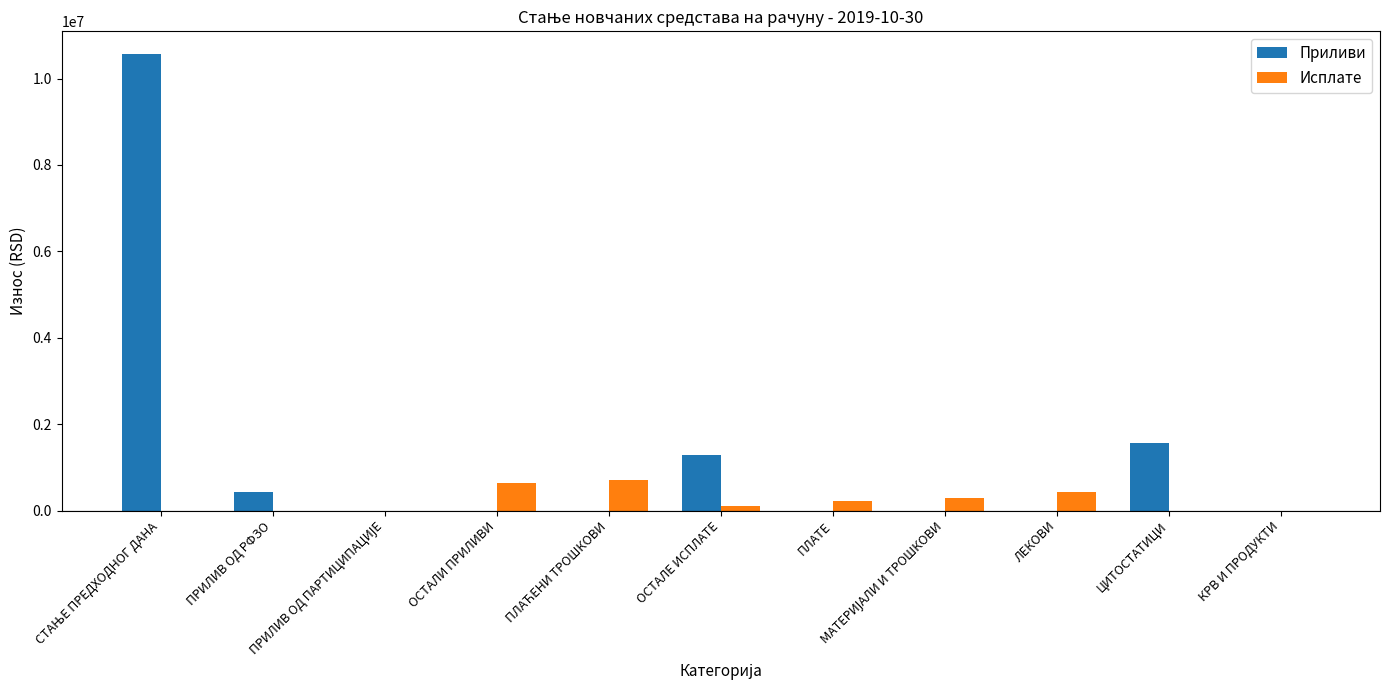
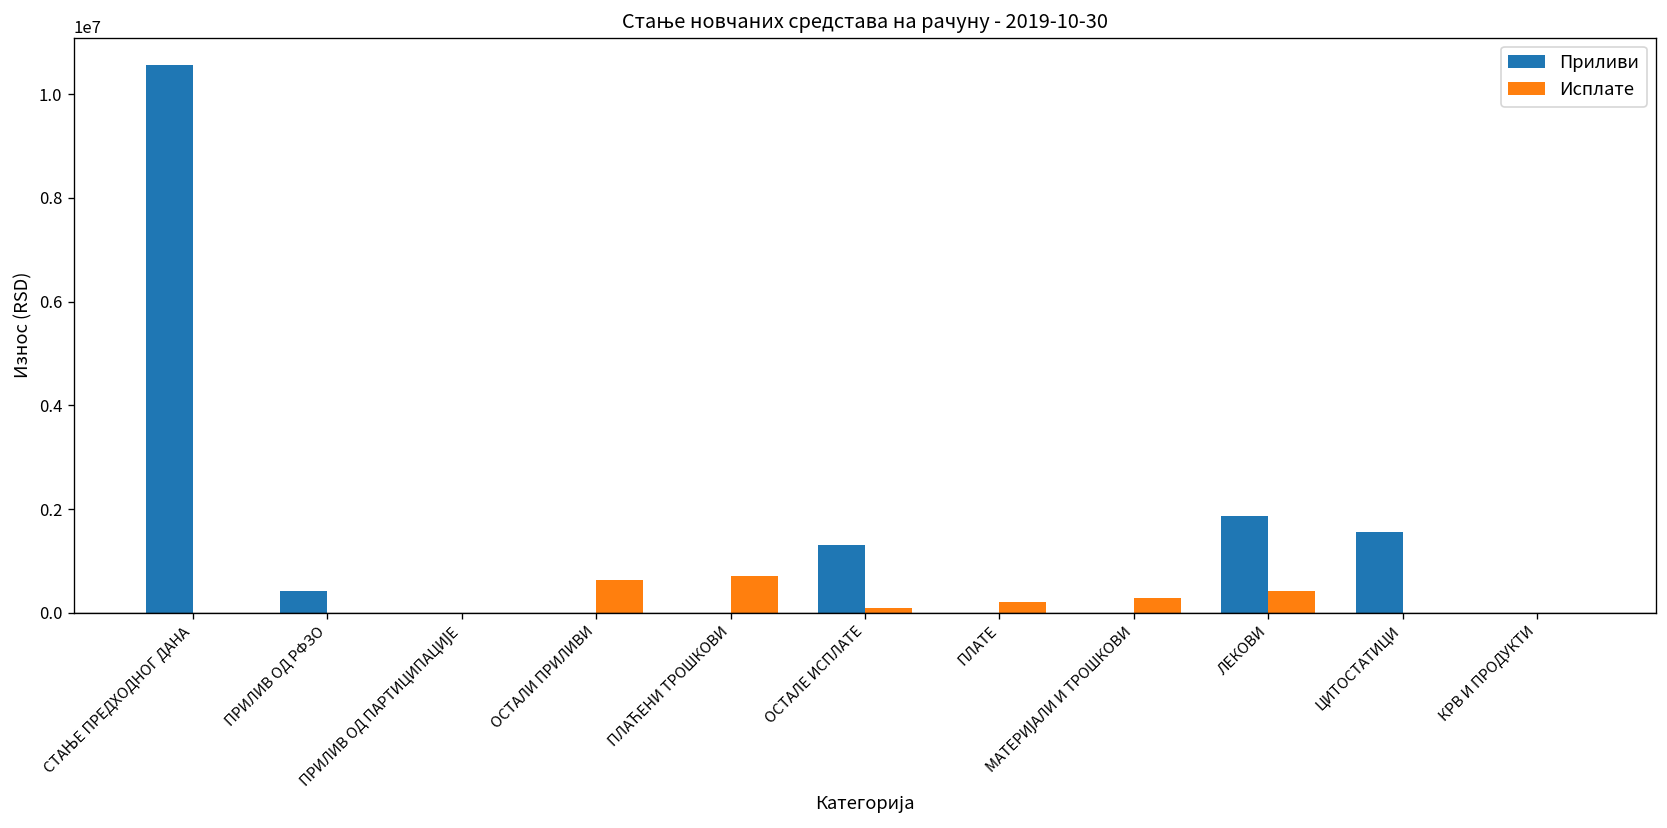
  {
    "Приливи": {
      "СТАЊЕ ПРЕДХОДНОГ ДАНА": 10600000,
      "ПРИЛИВ ОД РФЗО": 400000,
      "ПРИЛИВ ОД ПАРТИЦИПАЦИЈЕ": 0,
      "ОСТАЛИ ПРИЛИВИ": 0,
      "ПЛАЋЕНИ ТРОШКОВИ": 0,
      "ОСТАЛЕ ИСПЛАТЕ": 1300000,
      "ПЛАТЕ": 0,
      "МАТЕРИЈАЛИ И ТРОШКОВИ": 0,
-     "ЛЕКОВИ": 0,
+     "ЛЕКОВИ": 1900000,
      "ЦИТОСТАТИЦИ": 1600000,
      "КРВ И ПРОДУКТИ": 0
    },
    "Исплате": {
      "СТАЊЕ ПРЕДХОДНОГ ДАНА": 0,
      "ПРИЛИВ ОД РФЗО": 0,
      "ПРИЛИВ ОД ПАРТИЦИПАЦИЈЕ": 0,
      "ОСТАЛИ ПРИЛИВИ": 600000,
      "ПЛАЋЕНИ ТРОШКОВИ": 700000,
      "ОСТАЛЕ ИСПЛАТЕ": 100000,
      "ПЛАТЕ": 200000,
      "МАТЕРИЈАЛИ И ТРОШКОВИ": 300000,
      "ЛЕКОВИ": 400000,
      "ЦИТОСТАТИЦИ": 0,
      "КРВ И ПРОДУКТИ": 0
    }
  }
